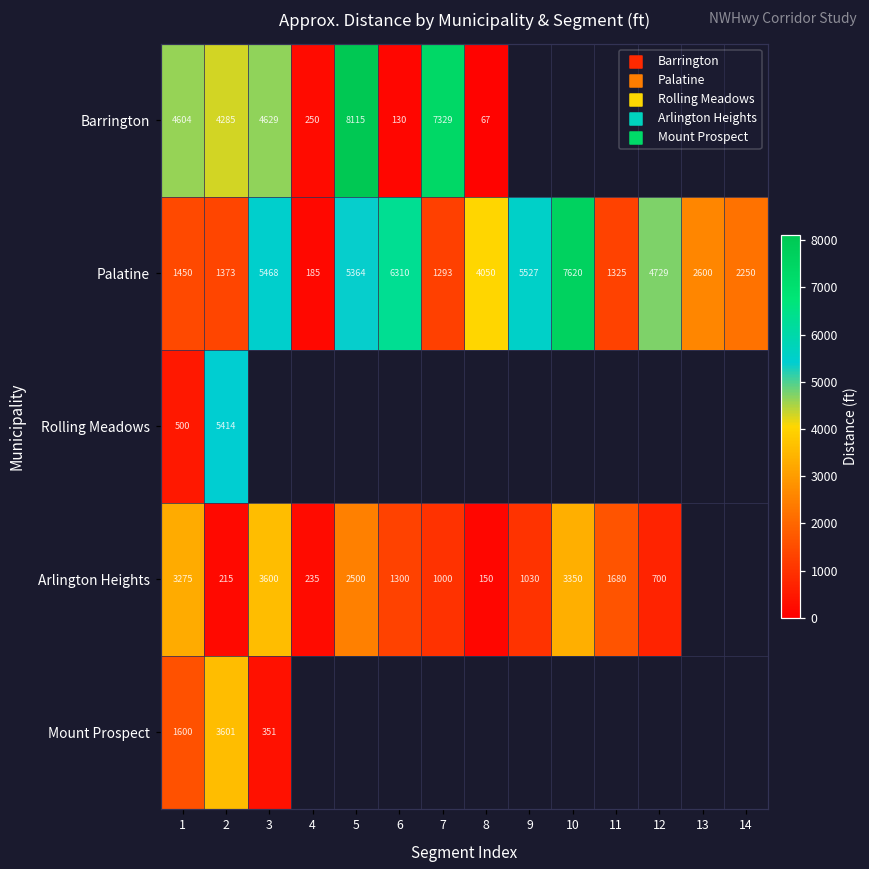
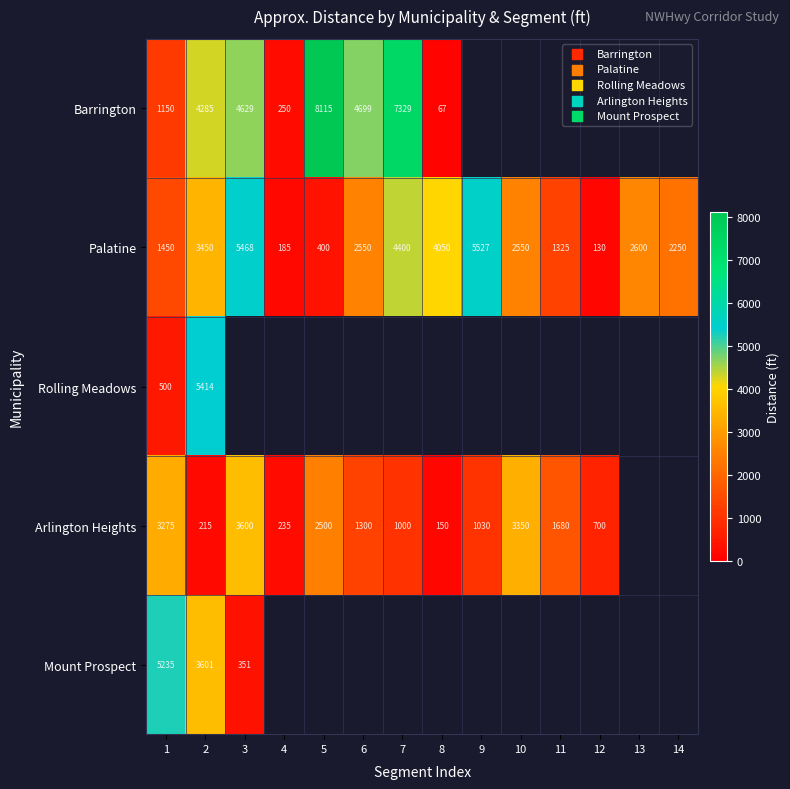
  {
    "Barrington": {
-     "1": 4604,
+     "1": 1150,
      "2": 4285,
      "3": 4629,
      "4": 250,
      "5": 8115,
-     "6": 130,
+     "6": 4699,
      "7": 7329,
      "8": 67
    },
    "Palatine": {
      "1": 1450,
-     "2": 1373,
+     "2": 3450,
      "3": 5468,
      "4": 185,
-     "5": 5364,
-     "6": 6310,
-     "7": 1293,
+     "5": 400,
+     "6": 2550,
+     "7": 4400,
      "8": 4050,
      "9": 5527,
-     "10": 7620,
+     "10": 2550,
      "11": 1325,
-     "12": 4729,
+     "12": 130,
      "13": 2600,
      "14": 2250
    },
    "Rolling Meadows": {
      "1": 500,
      "2": 5414
    },
    "Arlington Heights": {
      "1": 3275,
      "2": 215,
      "3": 3600,
      "4": 235,
      "5": 2500,
      "6": 1300,
      "7": 1000,
      "8": 150,
      "9": 1030,
      "10": 3350,
      "11": 1680,
      "12": 700
    },
    "Mount Prospect": {
-     "1": 1600,
+     "1": 5235,
      "2": 3601,
      "3": 351
    }
  }
